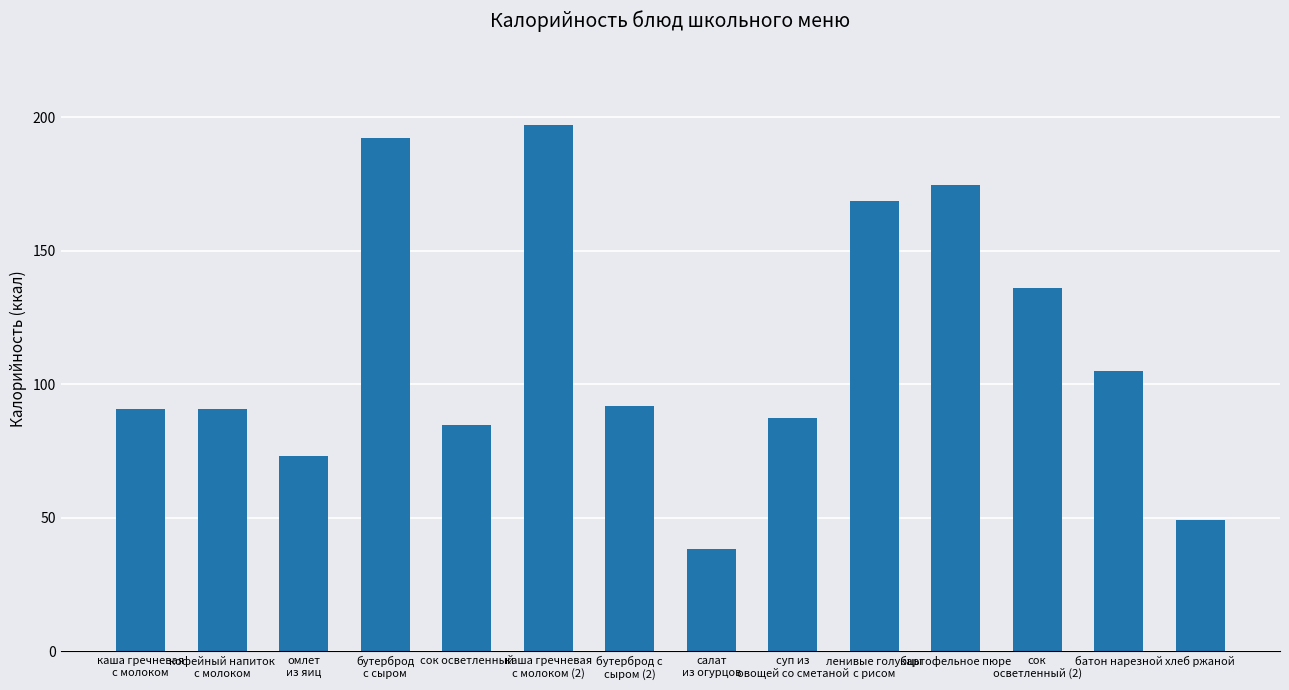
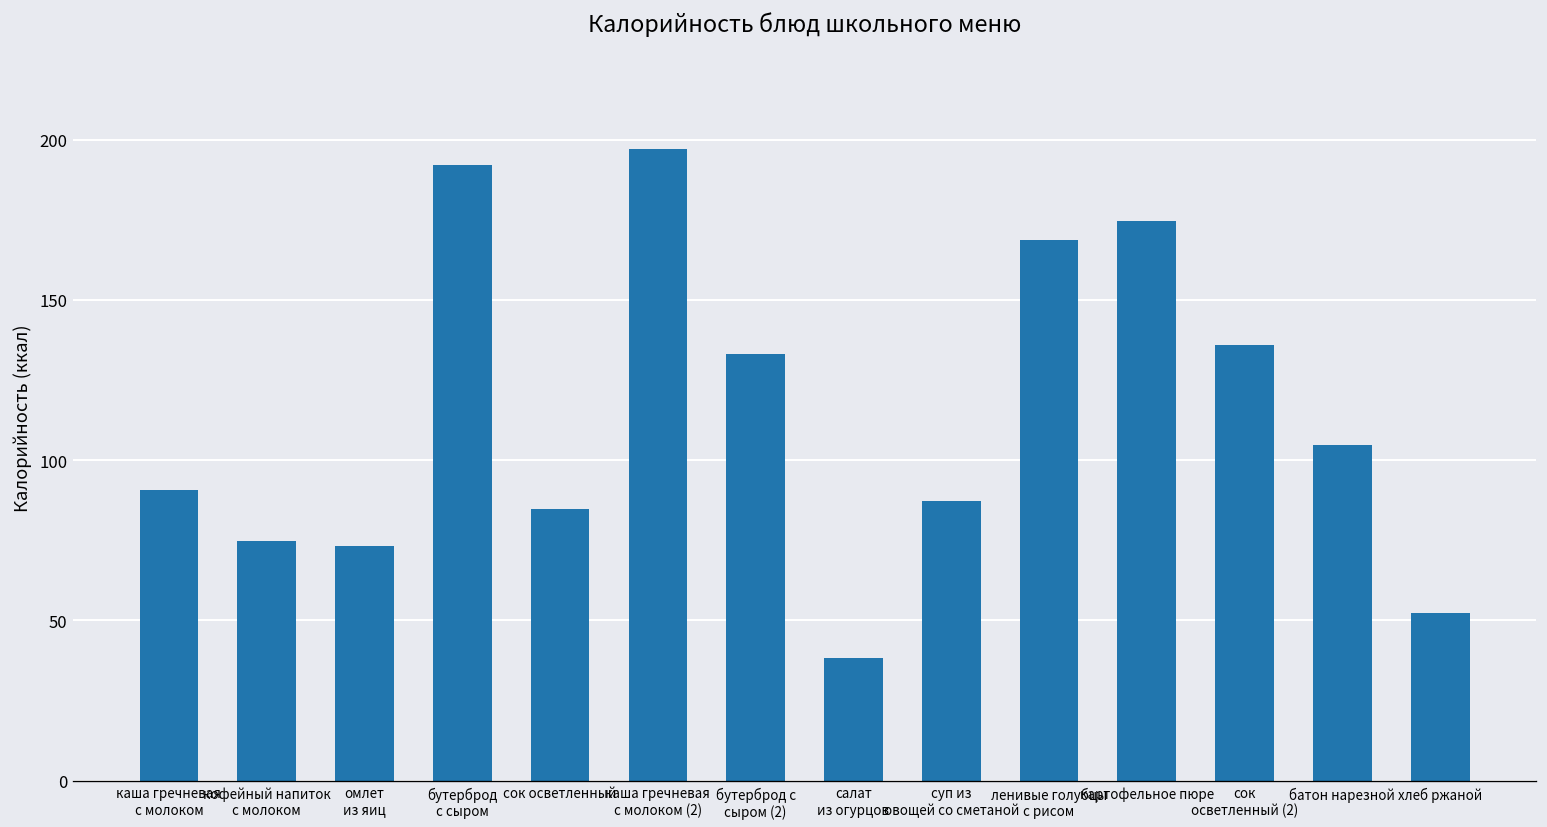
  {
-   "кофейный напиток с молоком": 91,
+   "кофейный напиток с молоком": 75,
    "омлет из яиц": 73,
    "бутерброд с сыром": 192,
    "сок осветленный": 85,
    "каша гречневая с молоком (2)": 197,
-   "бутерброд с сыром (2)": 92,
+   "бутерброд с сыром (2)": 133,
    "салат из огурцов": 38,
    "сок осветленный (2)": 136,
    "батон нарезной": 105,
-   "хлеб ржаной": 49
+   "хлеб ржаной": 52
  }
